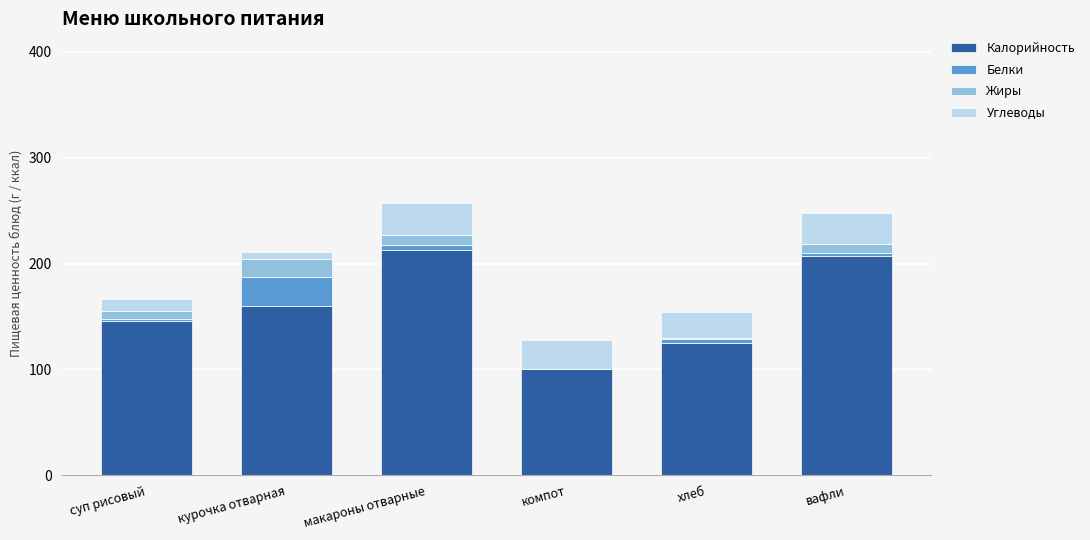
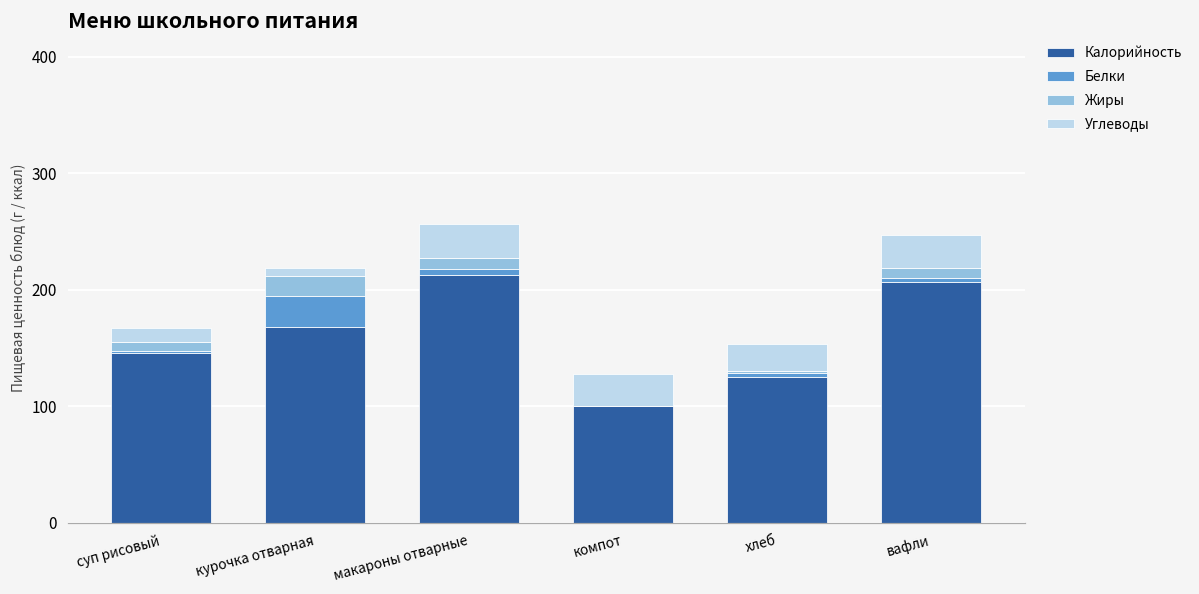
  {
    "Калорийность": {
      "суп рисовый": 146,
-     "курочка отварная": 160,
+     "курочка отварная": 168,
      "макароны отварные": 213,
      "компот": 100,
      "хлеб": 125,
      "вафли": 207
    },
    "Белки": {
      "курочка отварная": 27,
      "макароны отварные": 5,
      "компот": 0,
      "хлеб": 4,
      "вафли": 3
    }
  }
